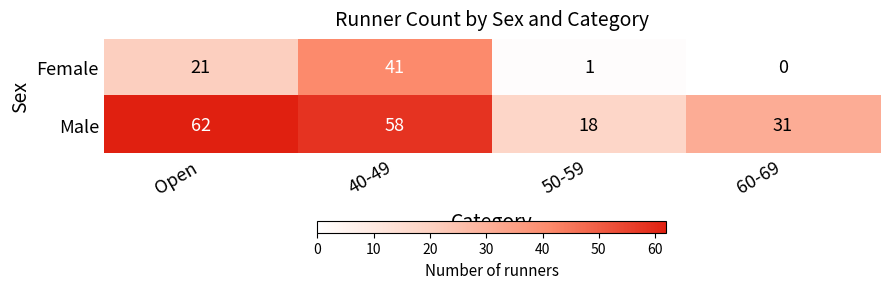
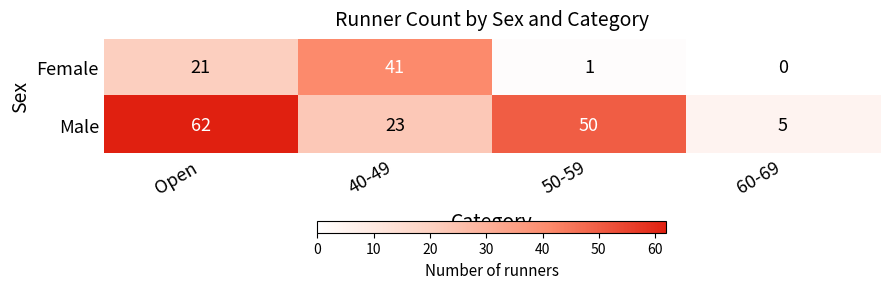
  {
    "Female": {
      "Open": 21,
      "40-49": 41,
      "50-59": 1,
      "60-69": 0
    },
    "Male": {
      "Open": 62,
-     "40-49": 58,
-     "50-59": 18,
-     "60-69": 31
+     "40-49": 23,
+     "50-59": 50,
+     "60-69": 5
    }
  }
